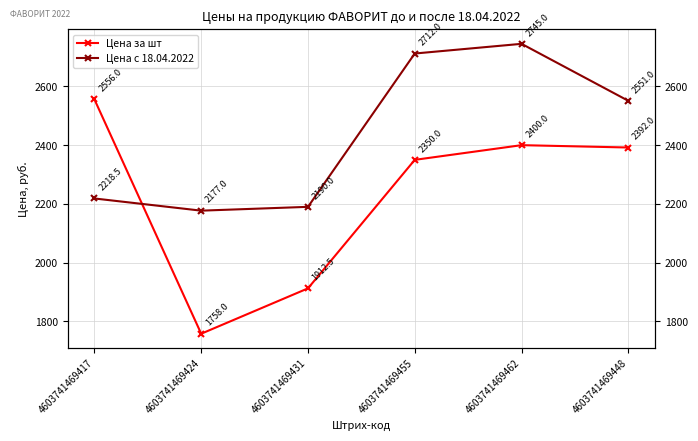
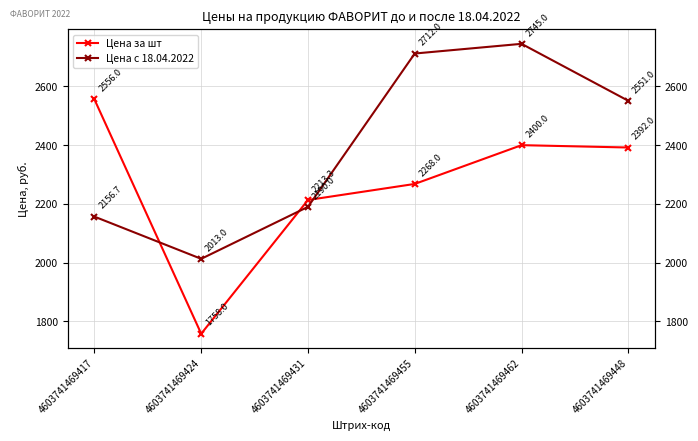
  {
    "Цена за шт": {
      "4603741469424": 1758.0,
-     "4603741469431": 1912.5,
-     "4603741469455": 2350.0,
+     "4603741469431": 2213.3,
+     "4603741469455": 2268.0,
      "4603741469462": 2400.0,
      "4603741469448": 2392.0
    },
    "Цена с 18.04.2022": {
-     "4603741469417": 2218.5,
-     "4603741469424": 2177.0,
+     "4603741469417": 2156.7,
+     "4603741469424": 2013.0,
      "4603741469431": 2190.0,
      "4603741469455": 2712.0,
      "4603741469462": 2745.0,
      "4603741469448": 2551.0
    }
  }
